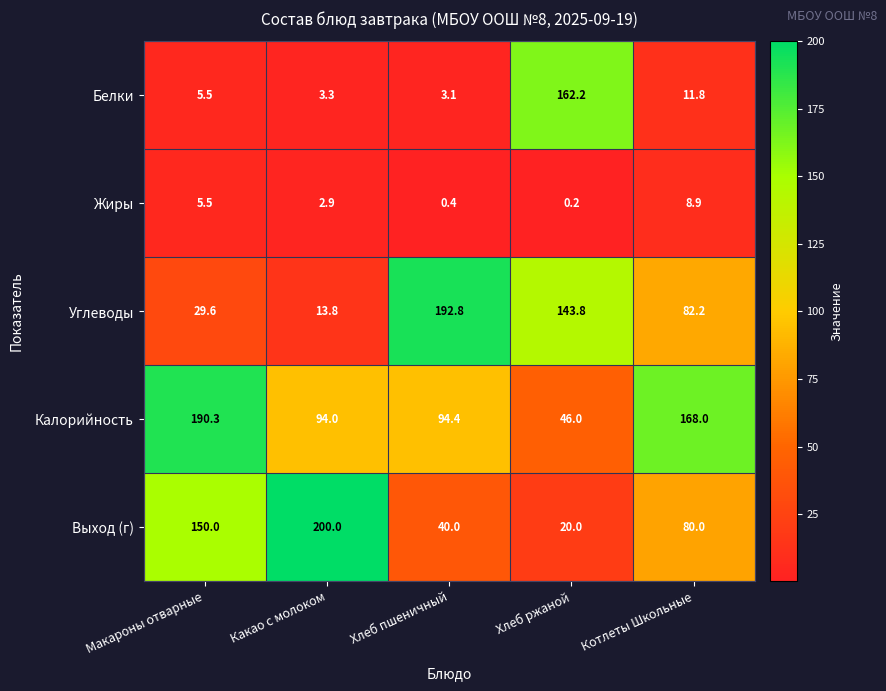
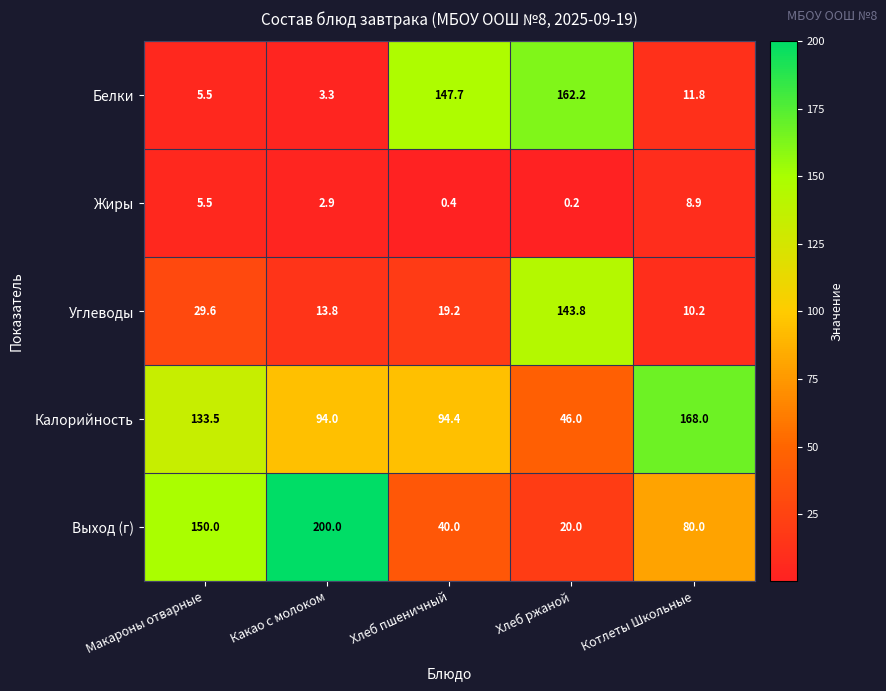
  {
    "Белки": {
      "Макароны отварные": 5.5,
      "Какао с молоком": 3.3,
-     "Хлеб пшеничный": 3.1,
+     "Хлеб пшеничный": 147.7,
      "Хлеб ржаной": 162.2,
      "Котлеты Школьные": 11.8
    },
    "Жиры": {
      "Макароны отварные": 5.5,
      "Какао с молоком": 2.9,
      "Хлеб пшеничный": 0.4,
      "Хлеб ржаной": 0.2,
      "Котлеты Школьные": 8.9
    },
    "Углеводы": {
      "Макароны отварные": 29.6,
      "Какао с молоком": 13.8,
-     "Хлеб пшеничный": 192.8,
+     "Хлеб пшеничный": 19.2,
      "Хлеб ржаной": 143.8,
-     "Котлеты Школьные": 82.2
+     "Котлеты Школьные": 10.2
    },
    "Калорийность": {
-     "Макароны отварные": 190.3,
+     "Макароны отварные": 133.5,
      "Какао с молоком": 94.0,
      "Хлеб пшеничный": 94.4,
      "Хлеб ржаной": 46.0,
      "Котлеты Школьные": 168.0
    },
    "Выход (г)": {
      "Макароны отварные": 150.0,
      "Какао с молоком": 200.0,
      "Хлеб пшеничный": 40.0,
      "Хлеб ржаной": 20.0,
      "Котлеты Школьные": 80.0
    }
  }
